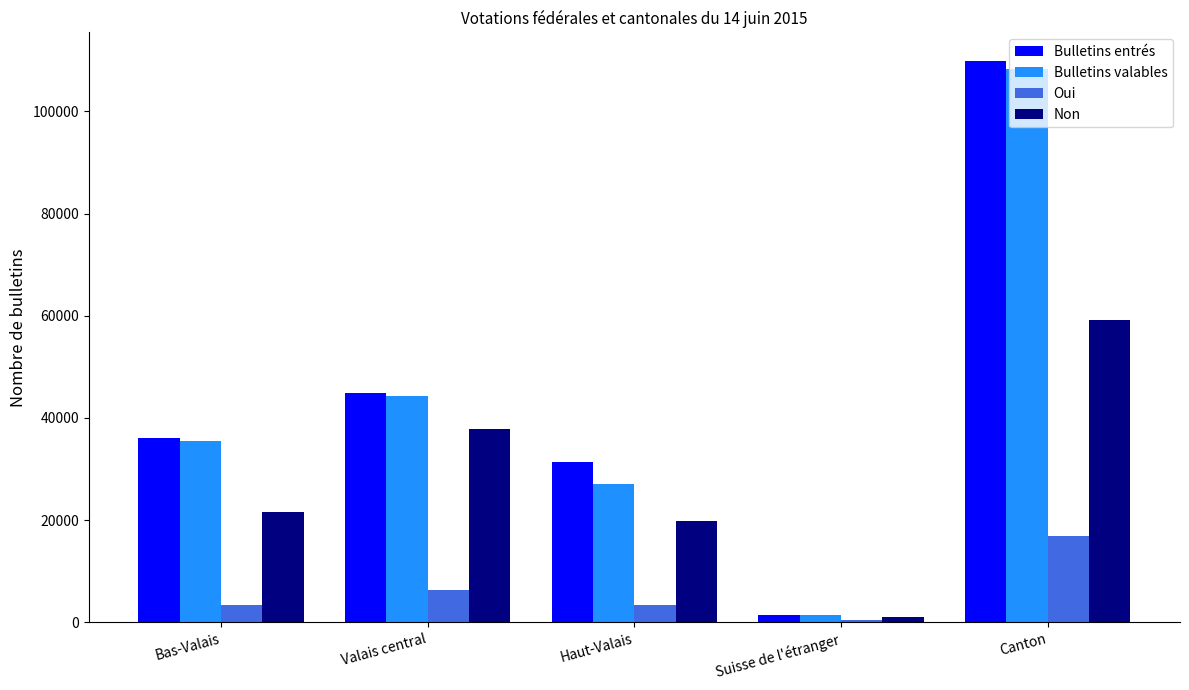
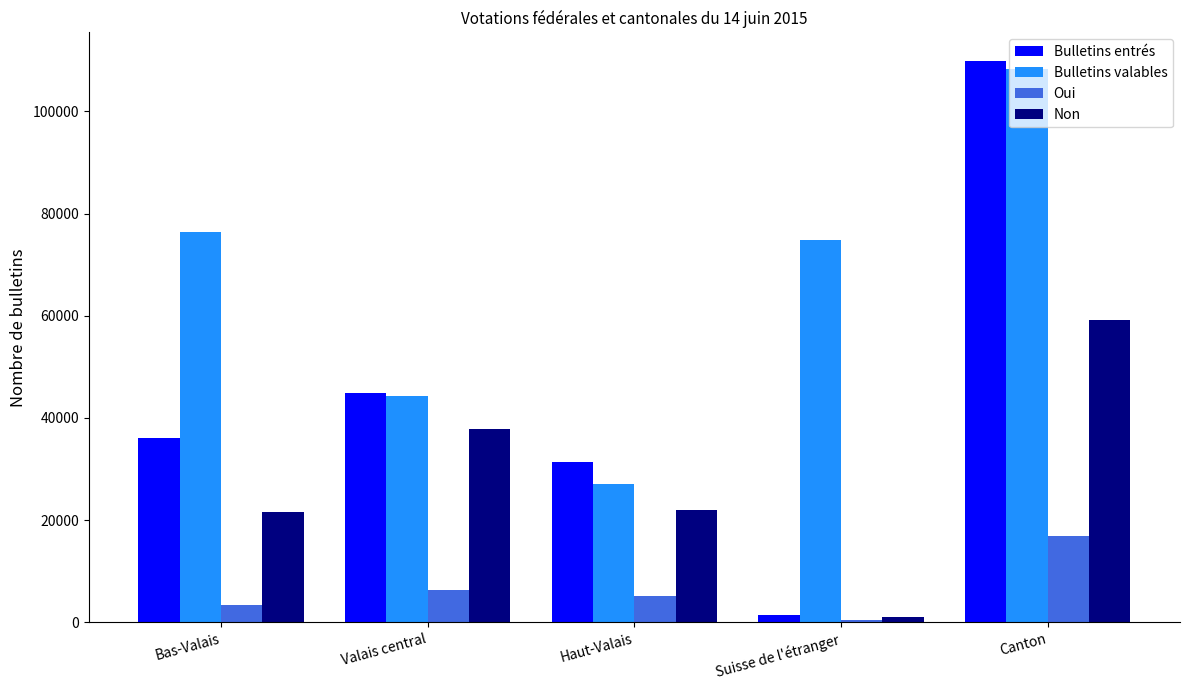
  {
    "Bulletins entrés": {
      "Bas-Valais": 36000,
      "Valais central": 45000,
      "Haut-Valais": 31000,
      "Suisse de l'étranger": 2000,
      "Canton": 110000
    },
    "Bulletins valables": {
-     "Bas-Valais": 36000,
+     "Bas-Valais": 76000,
      "Valais central": 44000,
      "Haut-Valais": 27000,
-     "Suisse de l'étranger": 1000
+     "Suisse de l'étranger": 75000
    },
    "Oui": {
      "Bas-Valais": 3000,
      "Valais central": 6000,
-     "Haut-Valais": 3000,
+     "Haut-Valais": 5000,
      "Canton": 17000
    },
    "Non": {
      "Bas-Valais": 22000,
      "Valais central": 38000,
-     "Haut-Valais": 20000,
+     "Haut-Valais": 22000,
      "Suisse de l'étranger": 1000,
      "Canton": 59000
    }
  }
